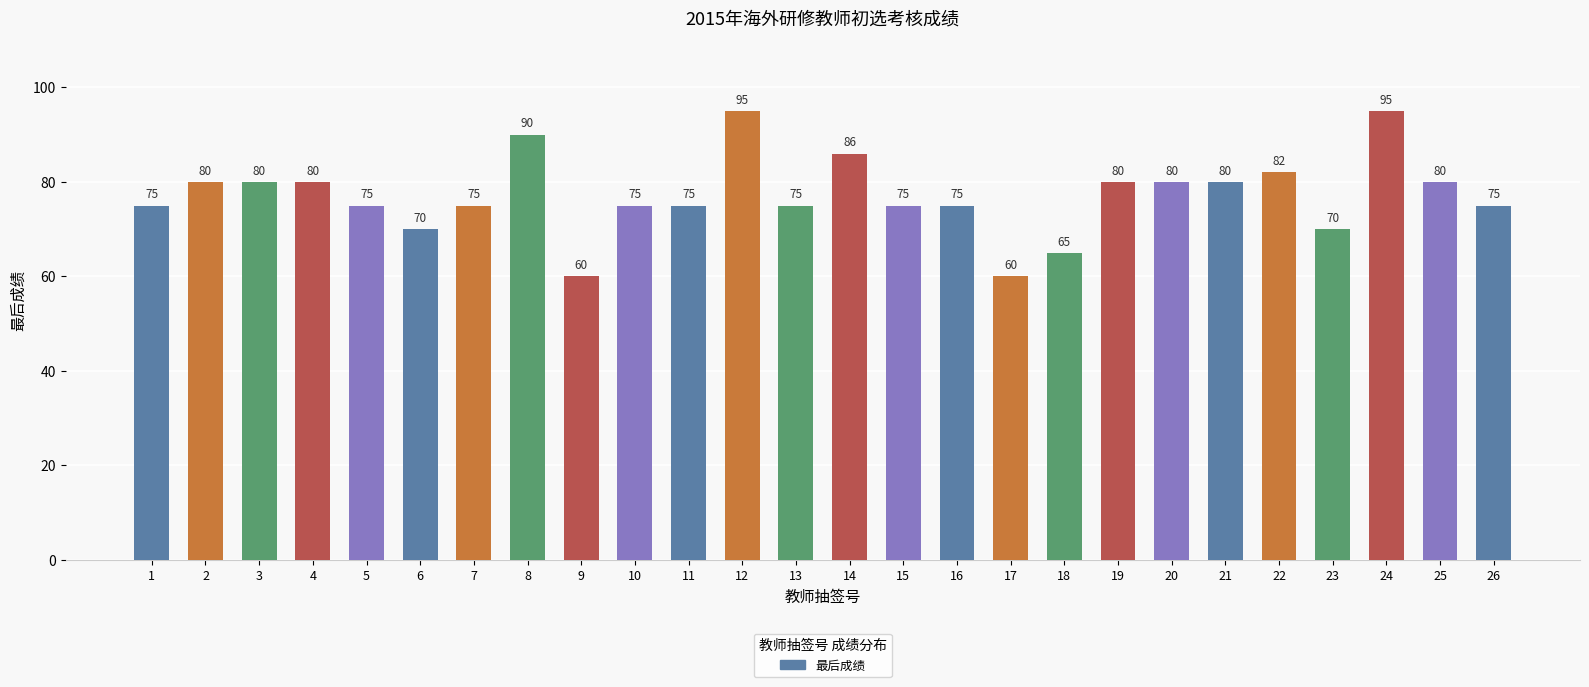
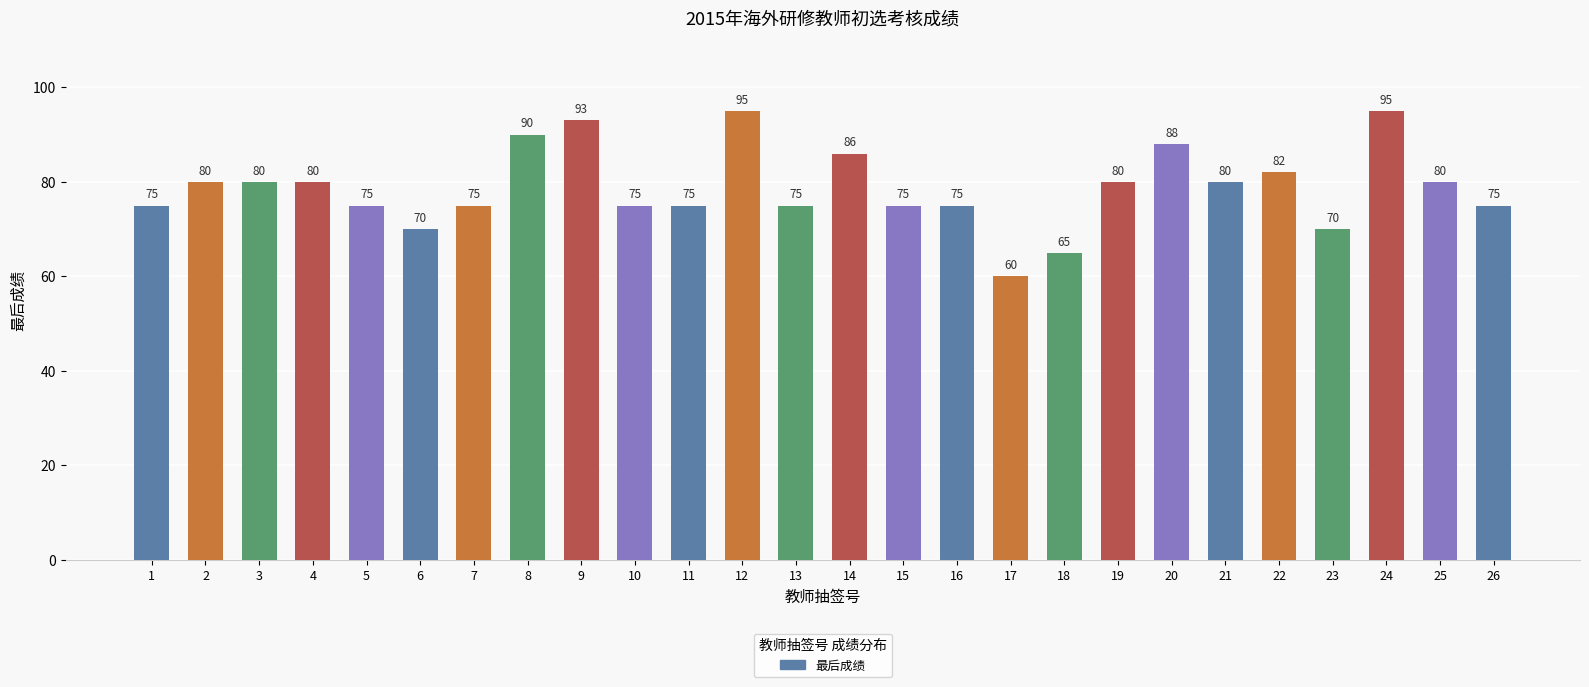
  {
    "1": 75,
    "2": 80,
    "3": 80,
    "4": 80,
    "5": 75,
    "6": 70,
    "7": 75,
    "8": 90,
-   "9": 60,
+   "9": 93,
    "10": 75,
    "11": 75,
    "12": 95,
    "13": 75,
    "14": 86,
    "15": 75,
    "16": 75,
    "17": 60,
    "18": 65,
    "19": 80,
-   "20": 80,
+   "20": 88,
    "21": 80,
    "22": 82,
    "23": 70,
    "24": 95,
    "25": 80,
    "26": 75
  }
